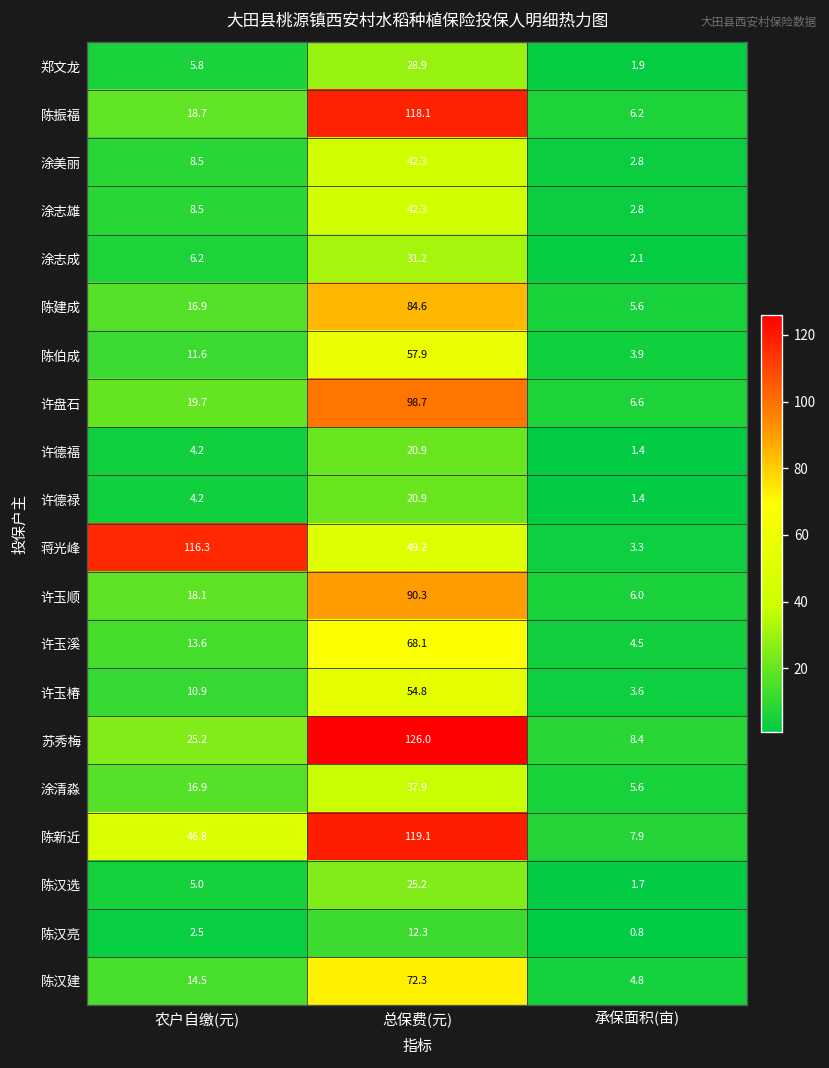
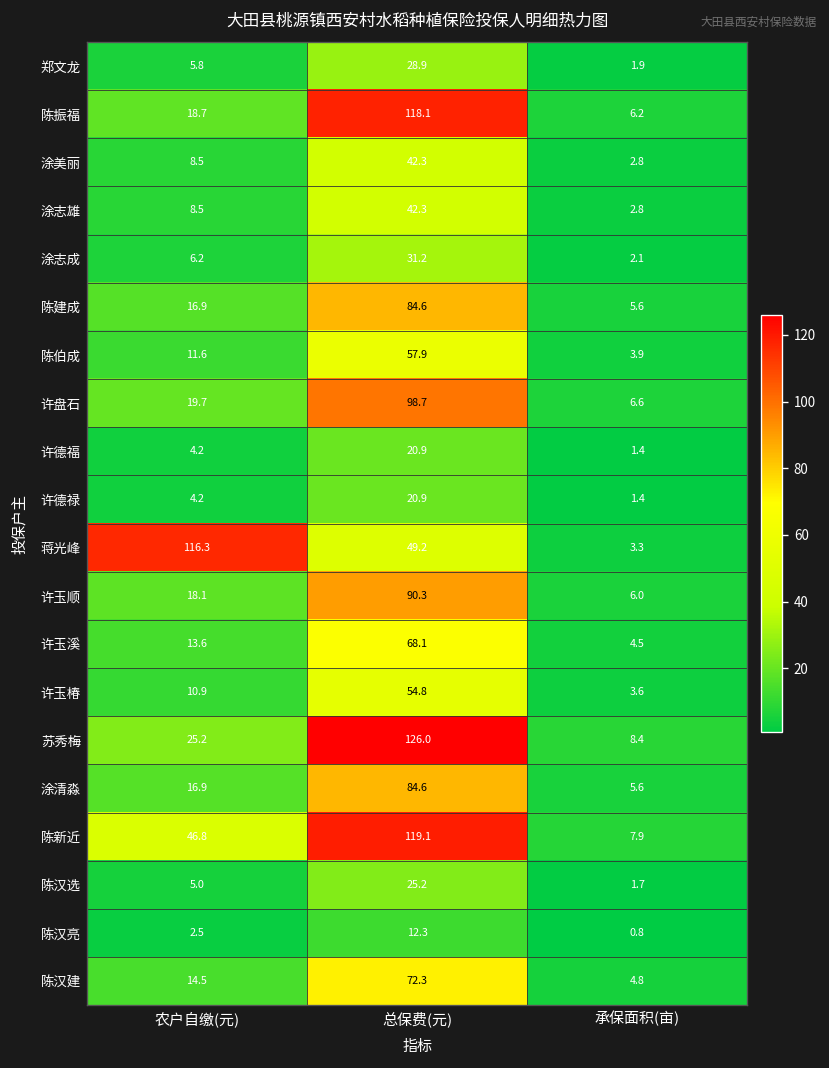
  {
    "郑文龙": {
      "农户自缴(元)": 5.8,
      "总保费(元)": 28.9,
      "承保面积(亩)": 1.9
    },
    "陈振福": {
      "农户自缴(元)": 18.7,
      "总保费(元)": 118.1,
      "承保面积(亩)": 6.2
    },
    "涂美丽": {
      "农户自缴(元)": 8.5,
      "总保费(元)": 42.3,
      "承保面积(亩)": 2.8
    },
    "涂志雄": {
      "农户自缴(元)": 8.5,
      "总保费(元)": 42.3,
      "承保面积(亩)": 2.8
    },
    "涂志成": {
      "农户自缴(元)": 6.2,
      "总保费(元)": 31.2,
      "承保面积(亩)": 2.1
    },
    "陈建成": {
      "农户自缴(元)": 16.9,
      "总保费(元)": 84.6,
      "承保面积(亩)": 5.6
    },
    "陈伯成": {
      "农户自缴(元)": 11.6,
      "总保费(元)": 57.9,
      "承保面积(亩)": 3.9
    },
    "许盘石": {
      "农户自缴(元)": 19.7,
      "总保费(元)": 98.7,
      "承保面积(亩)": 6.6
    },
    "许德福": {
      "农户自缴(元)": 4.2,
      "总保费(元)": 20.9,
      "承保面积(亩)": 1.4
    },
    "许德禄": {
      "农户自缴(元)": 4.2,
      "总保费(元)": 20.9,
      "承保面积(亩)": 1.4
    },
    "蒋光峰": {
      "农户自缴(元)": 116.3,
      "总保费(元)": 49.2,
      "承保面积(亩)": 3.3
    },
    "许玉顺": {
      "农户自缴(元)": 18.1,
      "总保费(元)": 90.3,
      "承保面积(亩)": 6.0
    },
    "许玉溪": {
      "农户自缴(元)": 13.6,
      "总保费(元)": 68.1,
      "承保面积(亩)": 4.5
    },
    "许玉椿": {
      "农户自缴(元)": 10.9,
      "总保费(元)": 54.8,
      "承保面积(亩)": 3.6
    },
    "苏秀梅": {
      "农户自缴(元)": 25.2,
      "总保费(元)": 126.0,
      "承保面积(亩)": 8.4
    },
    "涂清淼": {
      "农户自缴(元)": 16.9,
-     "总保费(元)": 37.9,
+     "总保费(元)": 84.6,
      "承保面积(亩)": 5.6
    },
    "陈新近": {
      "农户自缴(元)": 46.8,
      "总保费(元)": 119.1,
      "承保面积(亩)": 7.9
    },
    "陈汉选": {
      "农户自缴(元)": 5.0,
      "总保费(元)": 25.2,
      "承保面积(亩)": 1.7
    },
    "陈汉亮": {
      "农户自缴(元)": 2.5,
      "总保费(元)": 12.3,
      "承保面积(亩)": 0.8
    },
    "陈汉建": {
      "农户自缴(元)": 14.5,
      "总保费(元)": 72.3,
      "承保面积(亩)": 4.8
    }
  }
